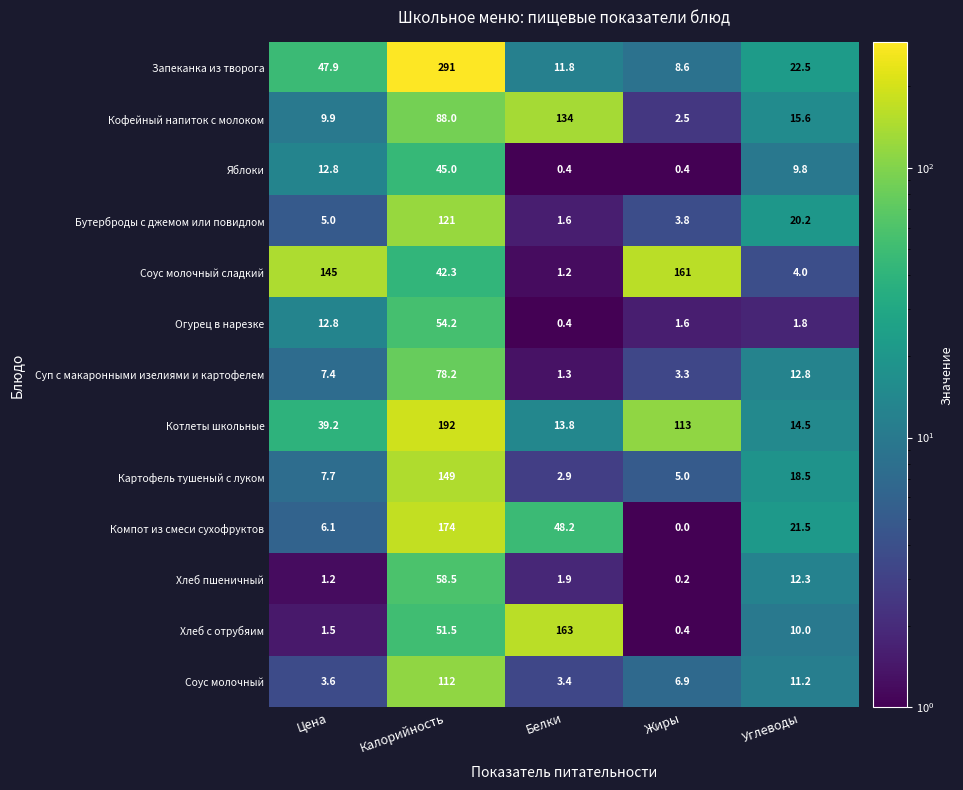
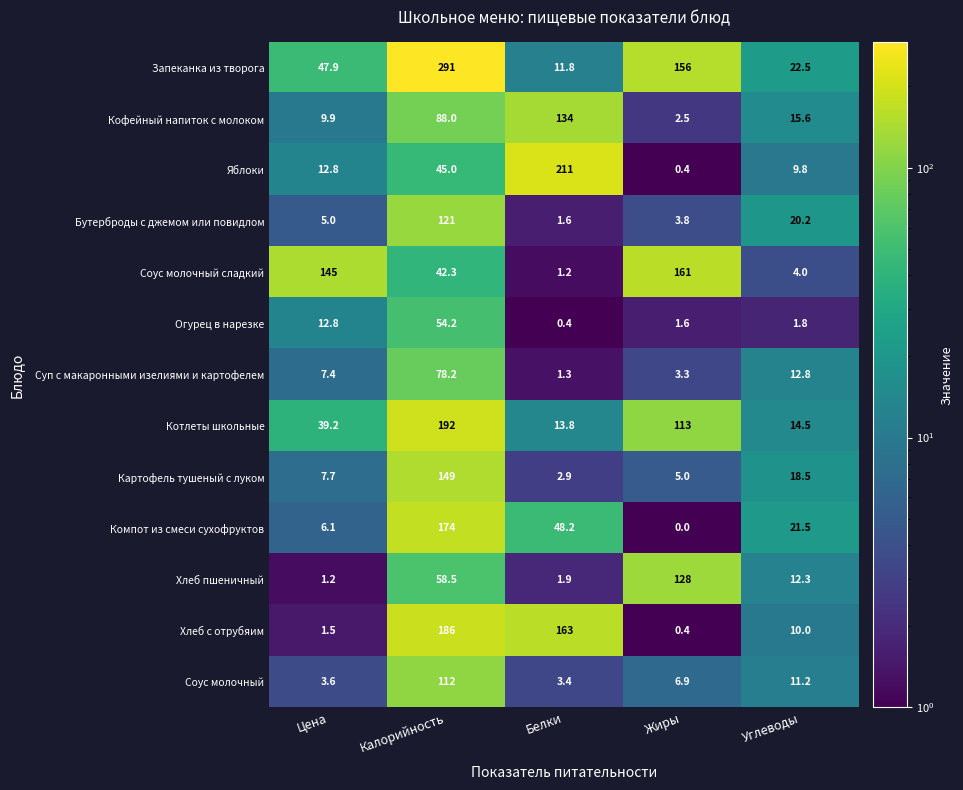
  {
    "Запеканка из творога": {
      "Цена": 47.9,
      "Калорийность": 291,
      "Белки": 11.8,
-     "Жиры": 8.6,
+     "Жиры": 156,
      "Углеводы": 22.5
    },
    "Кофейный напиток с молоком": {
      "Цена": 9.9,
      "Калорийность": 88.0,
      "Белки": 134,
      "Жиры": 2.5,
      "Углеводы": 15.6
    },
    "Яблоки": {
      "Цена": 12.8,
      "Калорийность": 45.0,
-     "Белки": 0.4,
+     "Белки": 211,
      "Жиры": 0.4,
      "Углеводы": 9.8
    },
    "Бутерброды с джемом или повидлом": {
      "Цена": 5.0,
      "Калорийность": 121,
      "Белки": 1.6,
      "Жиры": 3.8,
      "Углеводы": 20.2
    },
    "Соус молочный сладкий": {
      "Цена": 145,
      "Калорийность": 42.3,
      "Белки": 1.2,
      "Жиры": 161,
      "Углеводы": 4.0
    },
    "Огурец в нарезке": {
      "Цена": 12.8,
      "Калорийность": 54.2,
      "Белки": 0.4,
      "Жиры": 1.6,
      "Углеводы": 1.8
    },
    "Суп с макаронными изелиями и картофелем": {
      "Цена": 7.4,
      "Калорийность": 78.2,
      "Белки": 1.3,
      "Жиры": 3.3,
      "Углеводы": 12.8
    },
    "Котлеты школьные": {
      "Цена": 39.2,
      "Калорийность": 192,
      "Белки": 13.8,
      "Жиры": 113,
      "Углеводы": 14.5
    },
    "Картофель тушеный с луком": {
      "Цена": 7.7,
      "Калорийность": 149,
      "Белки": 2.9,
      "Жиры": 5.0,
      "Углеводы": 18.5
    },
    "Компот из смеси сухофруктов": {
      "Цена": 6.1,
      "Калорийность": 174,
      "Белки": 48.2,
      "Жиры": 0.0,
      "Углеводы": 21.5
    },
    "Хлеб пшеничный": {
      "Цена": 1.2,
      "Калорийность": 58.5,
      "Белки": 1.9,
-     "Жиры": 0.2,
+     "Жиры": 128,
      "Углеводы": 12.3
    },
    "Хлеб с отрубяим": {
      "Цена": 1.5,
-     "Калорийность": 51.5,
+     "Калорийность": 186,
      "Белки": 163,
      "Жиры": 0.4,
      "Углеводы": 10.0
    },
    "Соус молочный": {
      "Цена": 3.6,
      "Калорийность": 112,
      "Белки": 3.4,
      "Жиры": 6.9,
      "Углеводы": 11.2
    }
  }
